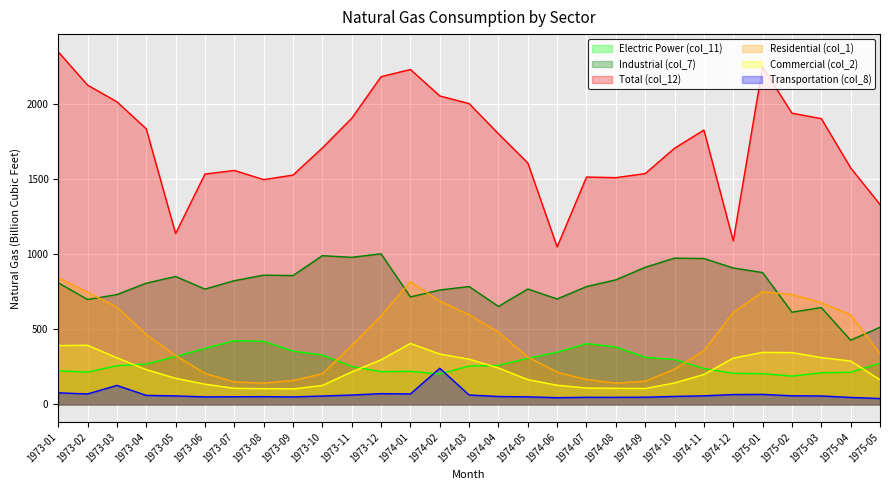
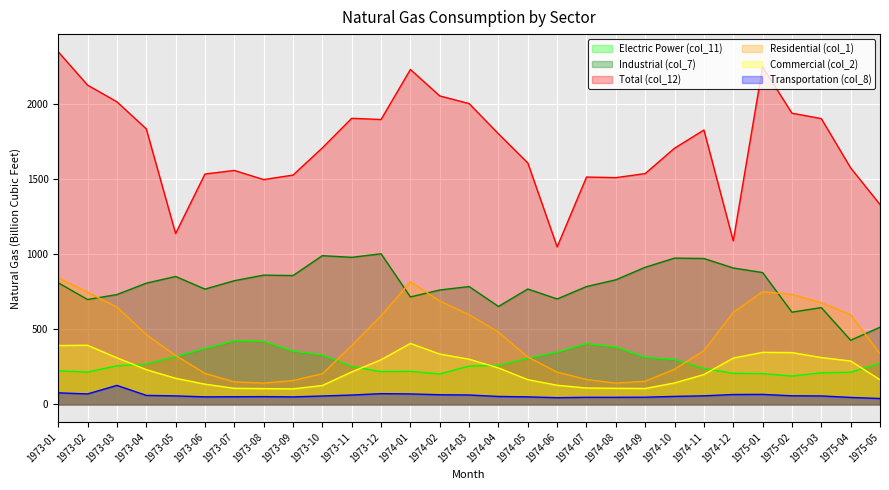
  {
    "Total (col_12)": {
      "1973-01": 2350,
      "1973-02": 2130,
      "1973-03": 2020,
      "1973-04": 1840,
      "1973-05": 1140,
      "1973-06": 1530,
      "1973-07": 1560,
      "1973-08": 1500,
      "1973-09": 1530,
      "1973-10": 1710,
      "1973-11": 1910,
-     "1973-12": 2180,
+     "1973-12": 1900,
      "1974-01": 2230,
      "1974-02": 2050,
      "1974-03": 2000,
      "1974-04": 1800,
      "1974-05": 1610,
      "1974-06": 1050,
      "1974-07": 1510,
      "1974-08": 1510,
      "1974-09": 1540,
      "1974-10": 1710,
      "1974-11": 1830,
      "1974-12": 1090,
      "1975-02": 1940,
      "1975-03": 1900,
      "1975-04": 1580,
      "1975-05": 1330
    },
    "Transportation (col_8)": {
      "1973-01": 80,
      "1973-02": 70,
      "1973-03": 130,
      "1973-04": 60,
      "1973-05": 60,
      "1973-06": 50,
      "1973-07": 50,
      "1973-08": 50,
      "1973-09": 50,
      "1973-10": 60,
      "1973-11": 60,
      "1973-12": 70,
      "1974-01": 70,
-     "1974-02": 240,
+     "1974-02": 60,
      "1974-03": 60,
      "1974-04": 50,
      "1974-05": 50,
      "1974-06": 50,
      "1974-07": 50,
      "1974-08": 50,
      "1974-09": 50,
      "1974-10": 50,
      "1974-11": 60,
      "1974-12": 70,
      "1975-01": 70,
      "1975-02": 60,
      "1975-03": 60,
      "1975-04": 50,
      "1975-05": 40
    }
  }
